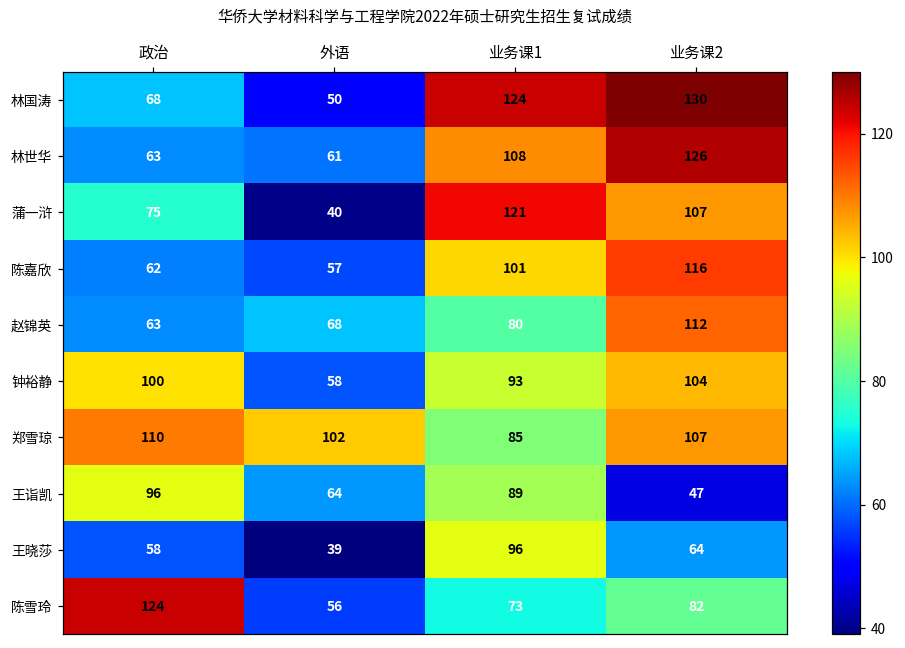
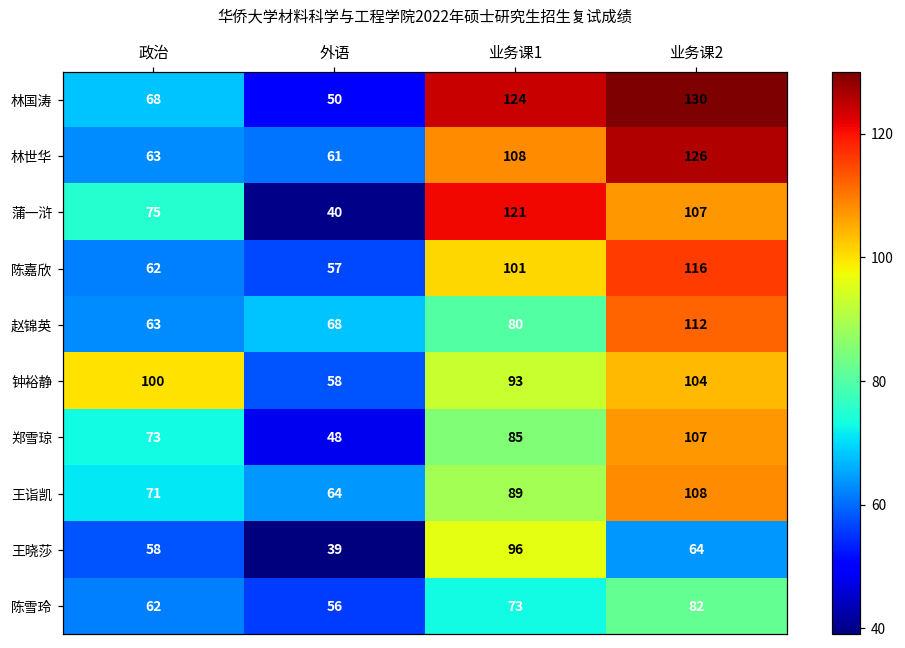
  {
    "林国涛": {
      "政治": 68,
      "外语": 50,
      "业务课1": 124,
      "业务课2": 130
    },
    "林世华": {
      "政治": 63,
      "外语": 61,
      "业务课1": 108,
      "业务课2": 126
    },
    "蒲一浒": {
      "政治": 75,
      "外语": 40,
      "业务课1": 121,
      "业务课2": 107
    },
    "陈嘉欣": {
      "政治": 62,
      "外语": 57,
      "业务课1": 101,
      "业务课2": 116
    },
    "赵锦英": {
      "政治": 63,
      "外语": 68,
      "业务课1": 80,
      "业务课2": 112
    },
    "钟裕静": {
      "政治": 100,
      "外语": 58,
      "业务课1": 93,
      "业务课2": 104
    },
    "郑雪琼": {
-     "政治": 110,
-     "外语": 102,
+     "政治": 73,
+     "外语": 48,
      "业务课1": 85,
      "业务课2": 107
    },
    "王诣凯": {
-     "政治": 96,
+     "政治": 71,
      "外语": 64,
      "业务课1": 89,
-     "业务课2": 47
+     "业务课2": 108
    },
    "王晓莎": {
      "政治": 58,
      "外语": 39,
      "业务课1": 96,
      "业务课2": 64
    },
    "陈雪玲": {
-     "政治": 124,
+     "政治": 62,
      "外语": 56,
      "业务课1": 73,
      "业务课2": 82
    }
  }
